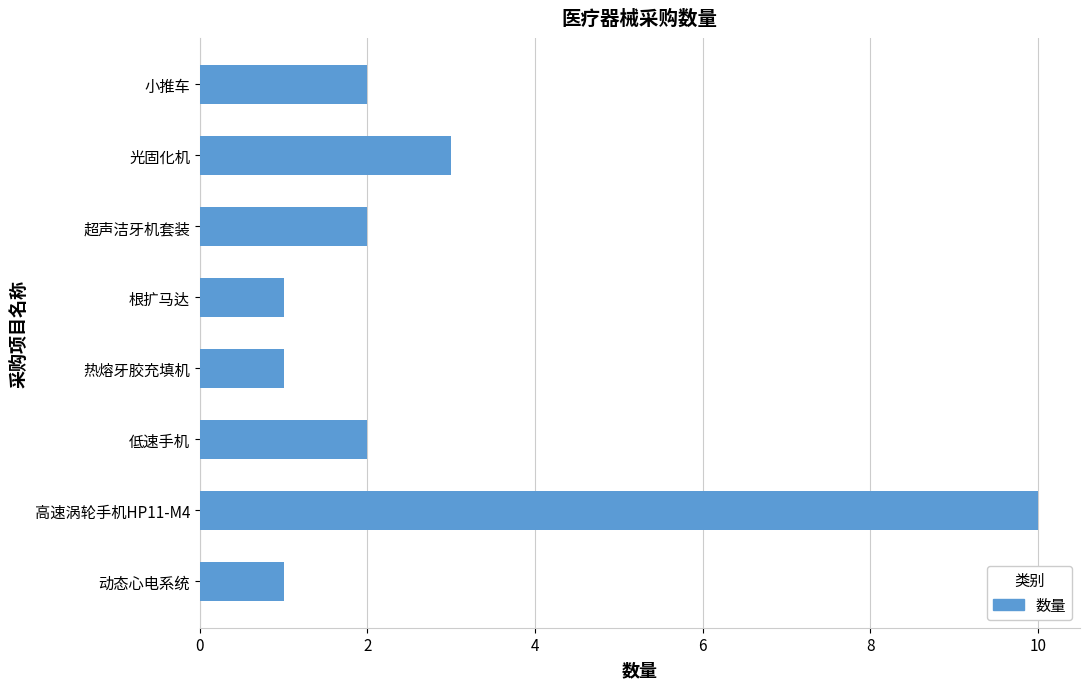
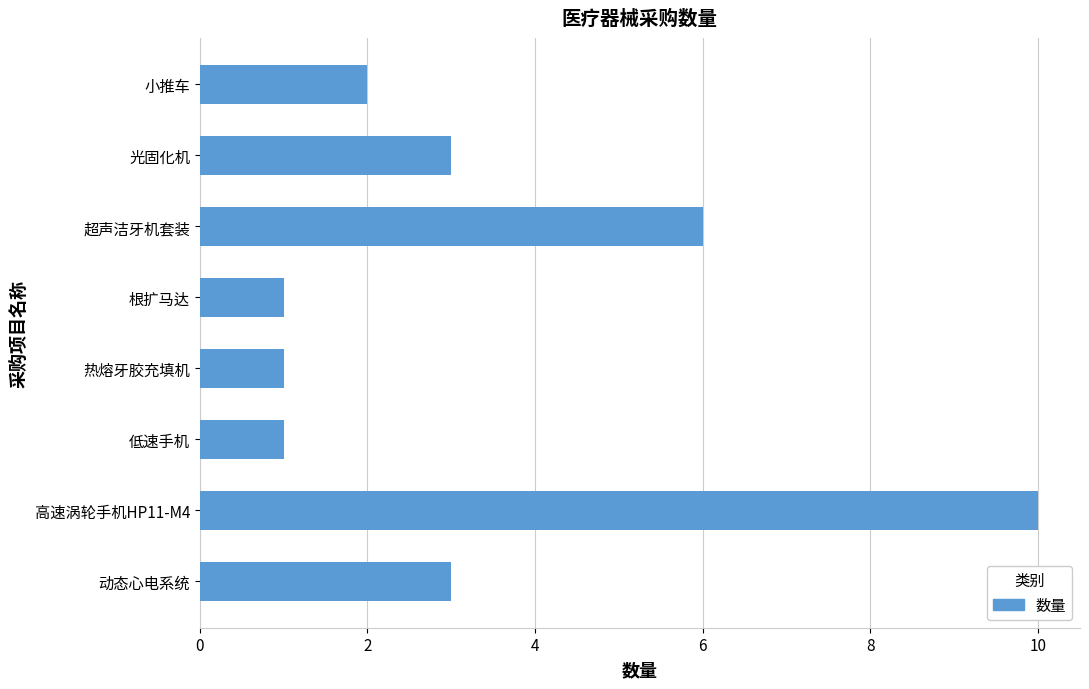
  {
    "小推车": 2,
    "光固化机": 3,
-   "超声洁牙机套装": 2,
+   "超声洁牙机套装": 6,
    "根扩马达": 1,
    "热熔牙胶充填机": 1,
-   "低速手机": 2,
+   "低速手机": 1,
    "高速涡轮手机HP11-M4": 10,
-   "动态心电系统": 1
+   "动态心电系统": 3
  }
